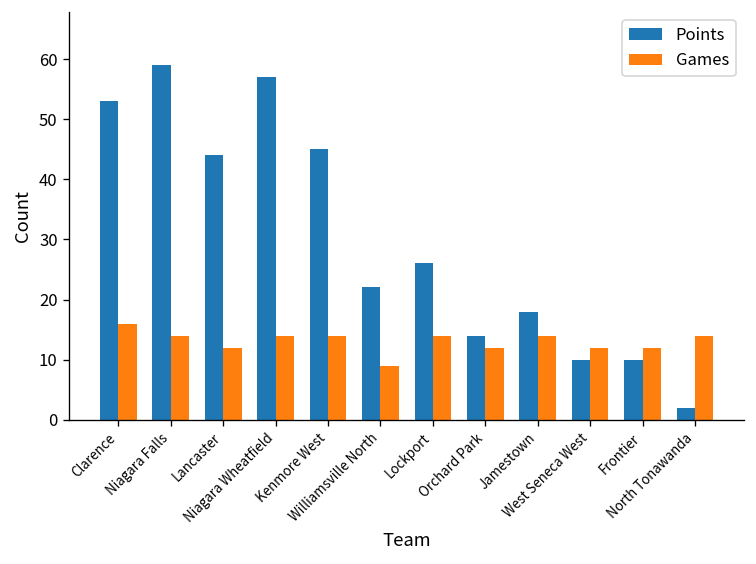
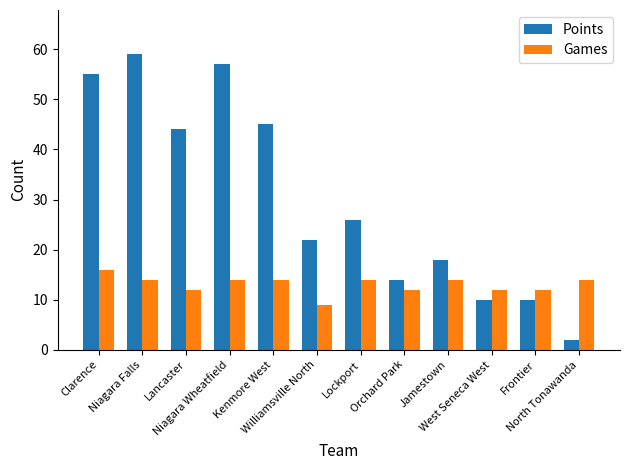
  {
    "Points": {
-     "Clarence": 53,
+     "Clarence": 55,
      "Niagara Falls": 59,
      "Lancaster": 44,
      "Niagara Wheatfield": 57,
      "Kenmore West": 45,
      "Williamsville North": 22,
      "Lockport": 26,
      "Orchard Park": 14,
      "Jamestown": 18,
      "West Seneca West": 10,
      "Frontier": 10,
      "North Tonawanda": 2
    },
    "Games": {
      "Clarence": 16,
      "Niagara Falls": 14,
      "Lancaster": 12,
      "Niagara Wheatfield": 14,
      "Kenmore West": 14,
      "Williamsville North": 9,
      "Lockport": 14,
      "Orchard Park": 12,
      "Jamestown": 14,
      "West Seneca West": 12,
      "Frontier": 12,
      "North Tonawanda": 14
    }
  }
